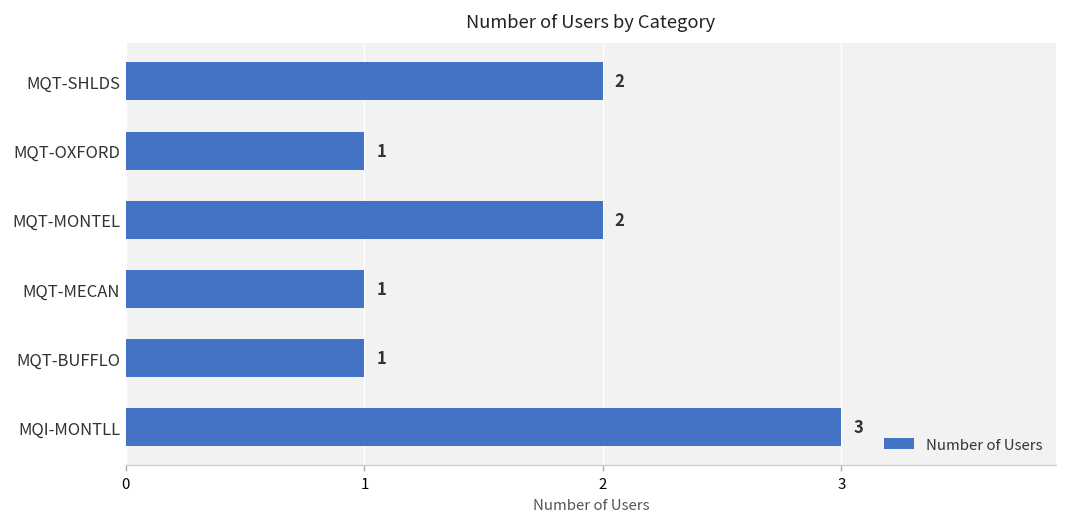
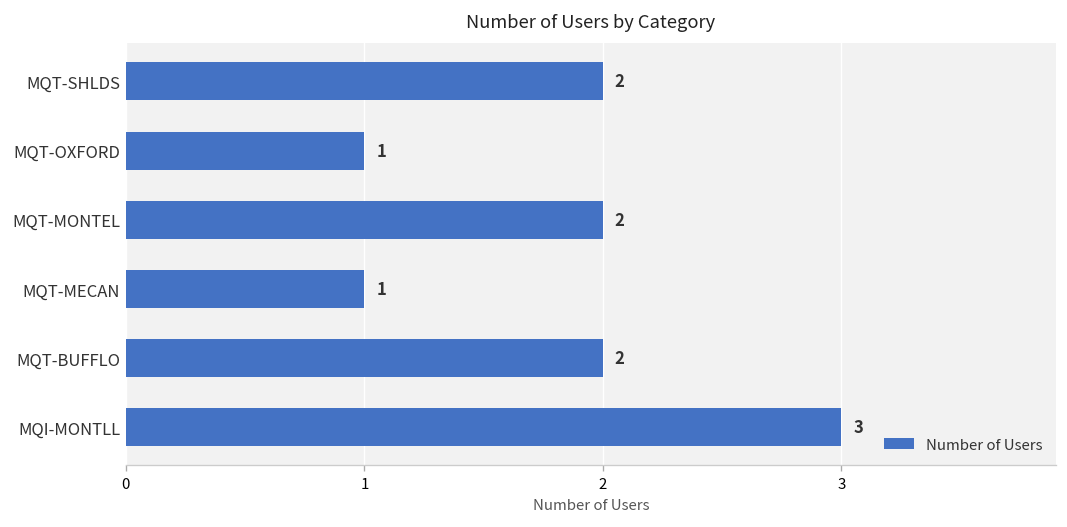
  {
    "MQT-SHLDS": 2,
    "MQT-OXFORD": 1,
    "MQT-MONTEL": 2,
    "MQT-MECAN": 1,
-   "MQT-BUFFLO": 1,
+   "MQT-BUFFLO": 2,
    "MQI-MONTLL": 3
  }
